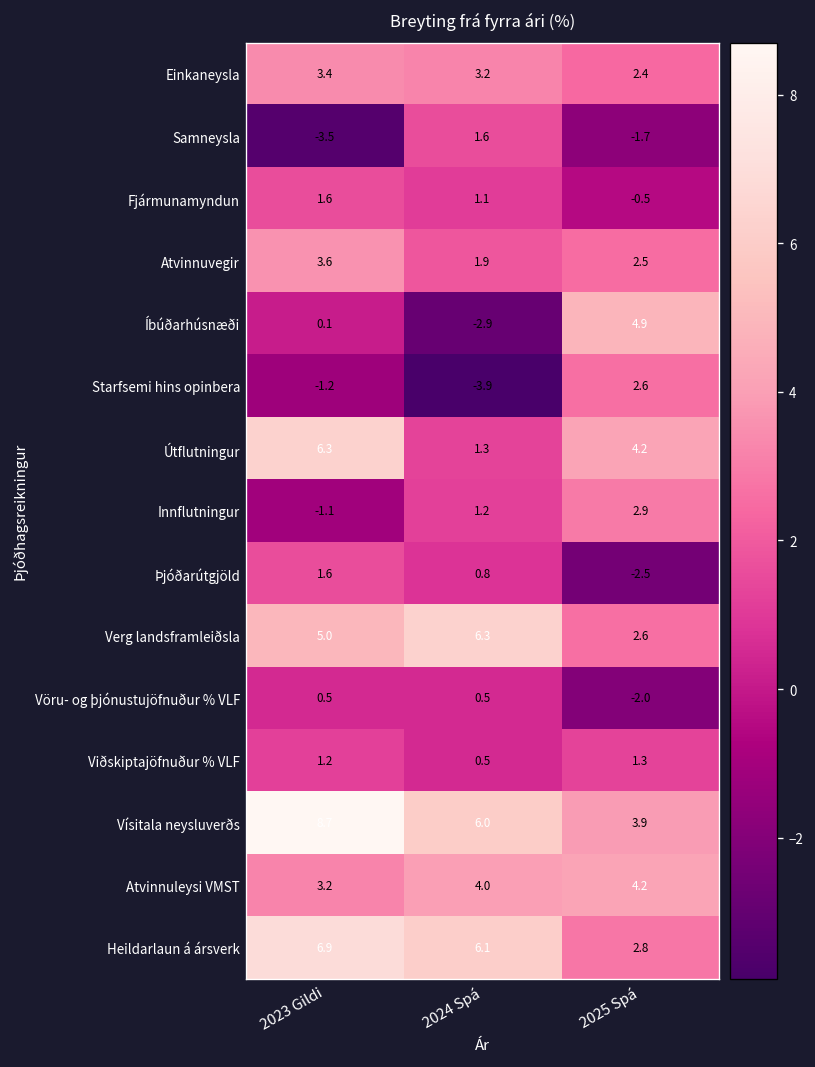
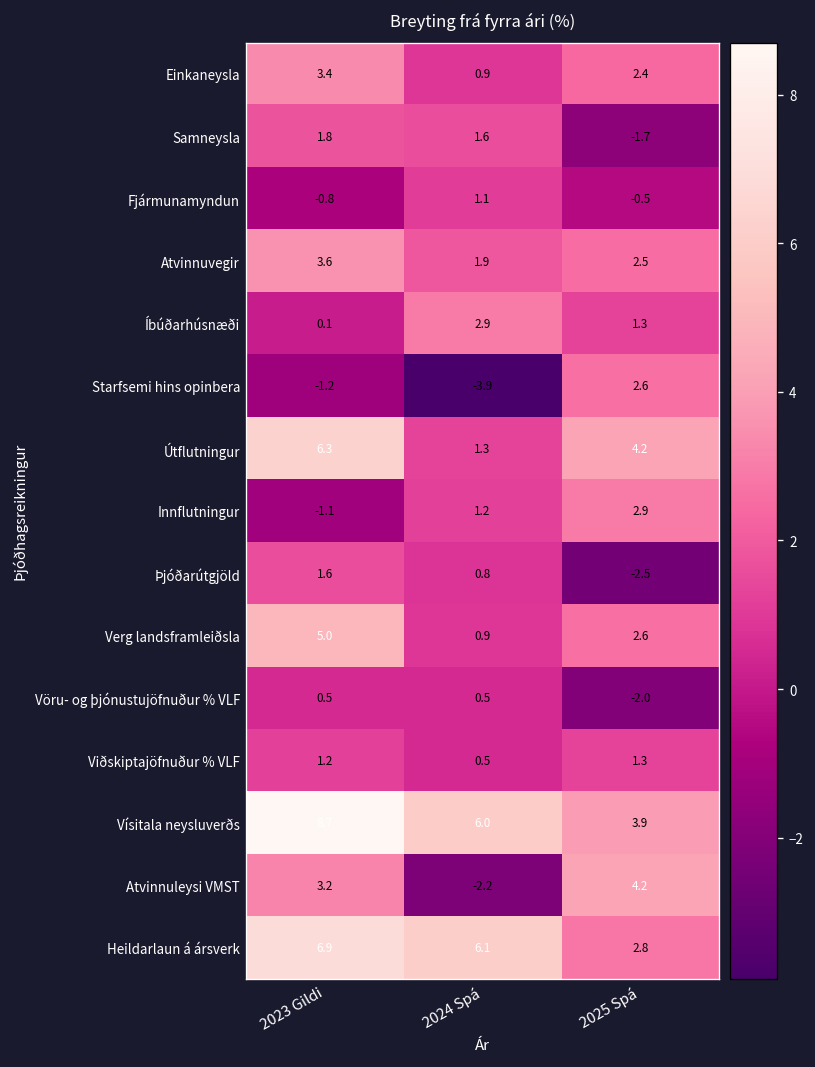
  {
    "Einkaneysla": {
      "2023 Gildi": 3.4,
-     "2024 Spá": 3.2,
+     "2024 Spá": 0.9,
      "2025 Spá": 2.4
    },
    "Samneysla": {
-     "2023 Gildi": -3.5,
+     "2023 Gildi": 1.8,
      "2024 Spá": 1.6,
      "2025 Spá": -1.7
    },
    "Fjármunamyndun": {
-     "2023 Gildi": 1.6,
+     "2023 Gildi": -0.8,
      "2024 Spá": 1.1,
      "2025 Spá": -0.5
    },
    "Atvinnuvegir": {
      "2023 Gildi": 3.6,
      "2024 Spá": 1.9,
      "2025 Spá": 2.5
    },
    "Íbúðarhúsnæði": {
      "2023 Gildi": 0.1,
-     "2024 Spá": -2.9,
-     "2025 Spá": 4.9
+     "2024 Spá": 2.9,
+     "2025 Spá": 1.3
    },
    "Starfsemi hins opinbera": {
      "2023 Gildi": -1.2,
      "2024 Spá": -3.9,
      "2025 Spá": 2.6
    },
    "Útflutningur": {
      "2023 Gildi": 6.3,
      "2024 Spá": 1.3,
      "2025 Spá": 4.2
    },
    "Innflutningur": {
      "2023 Gildi": -1.1,
      "2024 Spá": 1.2,
      "2025 Spá": 2.9
    },
    "Þjóðarútgjöld": {
      "2023 Gildi": 1.6,
      "2024 Spá": 0.8,
      "2025 Spá": -2.5
    },
    "Verg landsframleiðsla": {
      "2023 Gildi": 5.0,
-     "2024 Spá": 6.3,
+     "2024 Spá": 0.9,
      "2025 Spá": 2.6
    },
    "Vöru- og þjónustujöfnuður % VLF": {
      "2023 Gildi": 0.5,
      "2024 Spá": 0.5,
      "2025 Spá": -2.0
    },
    "Viðskiptajöfnuður % VLF": {
      "2023 Gildi": 1.2,
      "2024 Spá": 0.5,
      "2025 Spá": 1.3
    },
    "Vísitala neysluverðs": {
      "2024 Spá": 6.0,
      "2025 Spá": 3.9
    },
    "Atvinnuleysi VMST": {
      "2023 Gildi": 3.2,
-     "2024 Spá": 4.0,
+     "2024 Spá": -2.2,
      "2025 Spá": 4.2
    },
    "Heildarlaun á ársverk": {
      "2024 Spá": 6.1,
      "2025 Spá": 2.8
    }
  }
